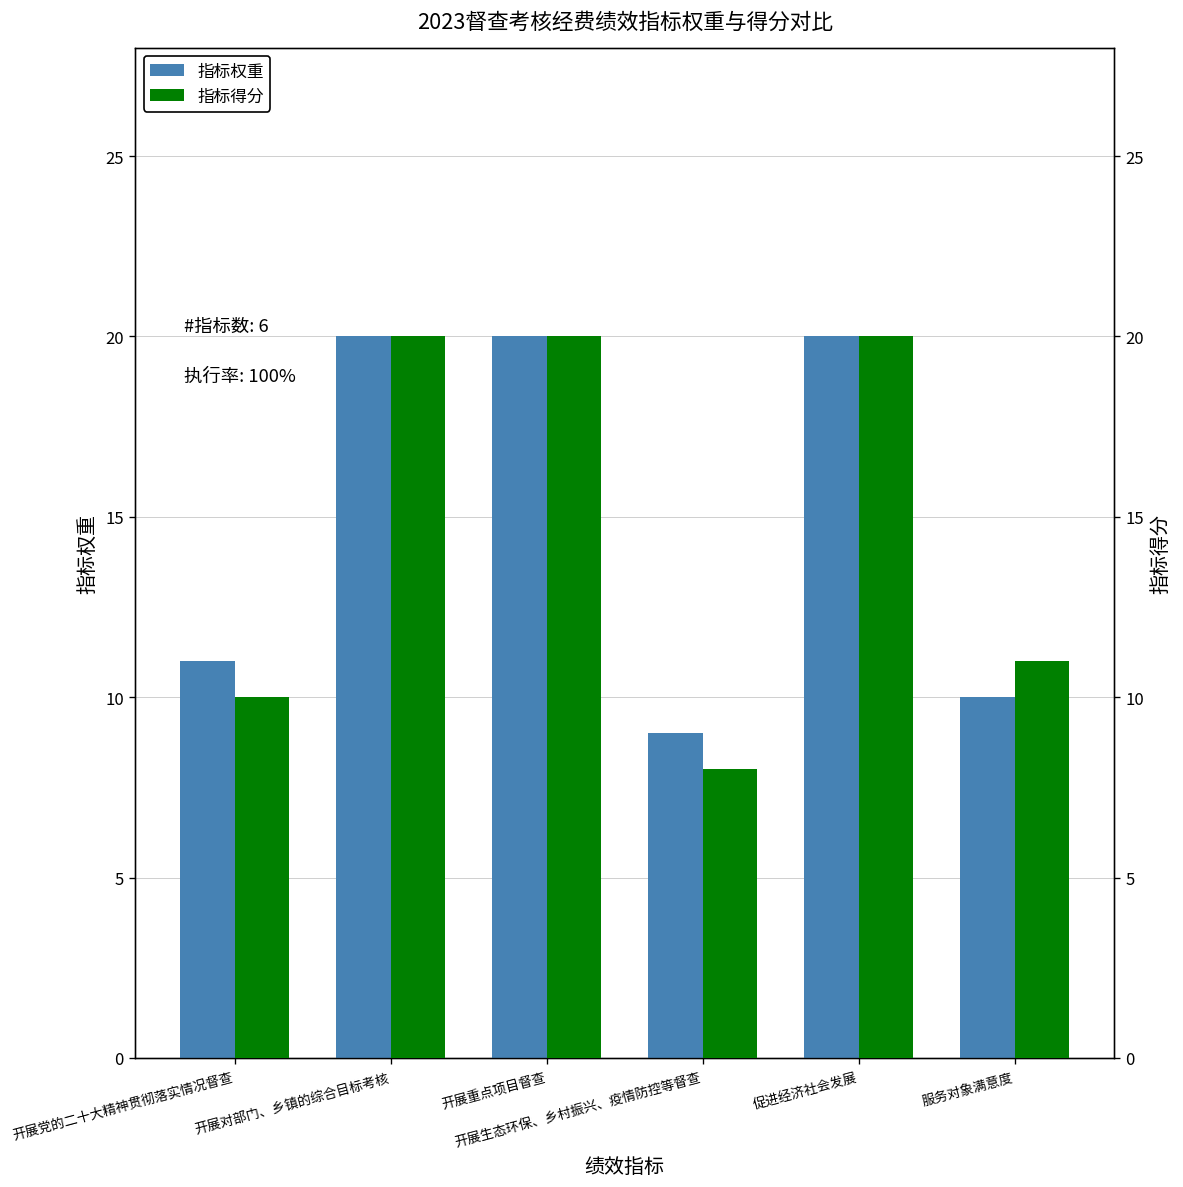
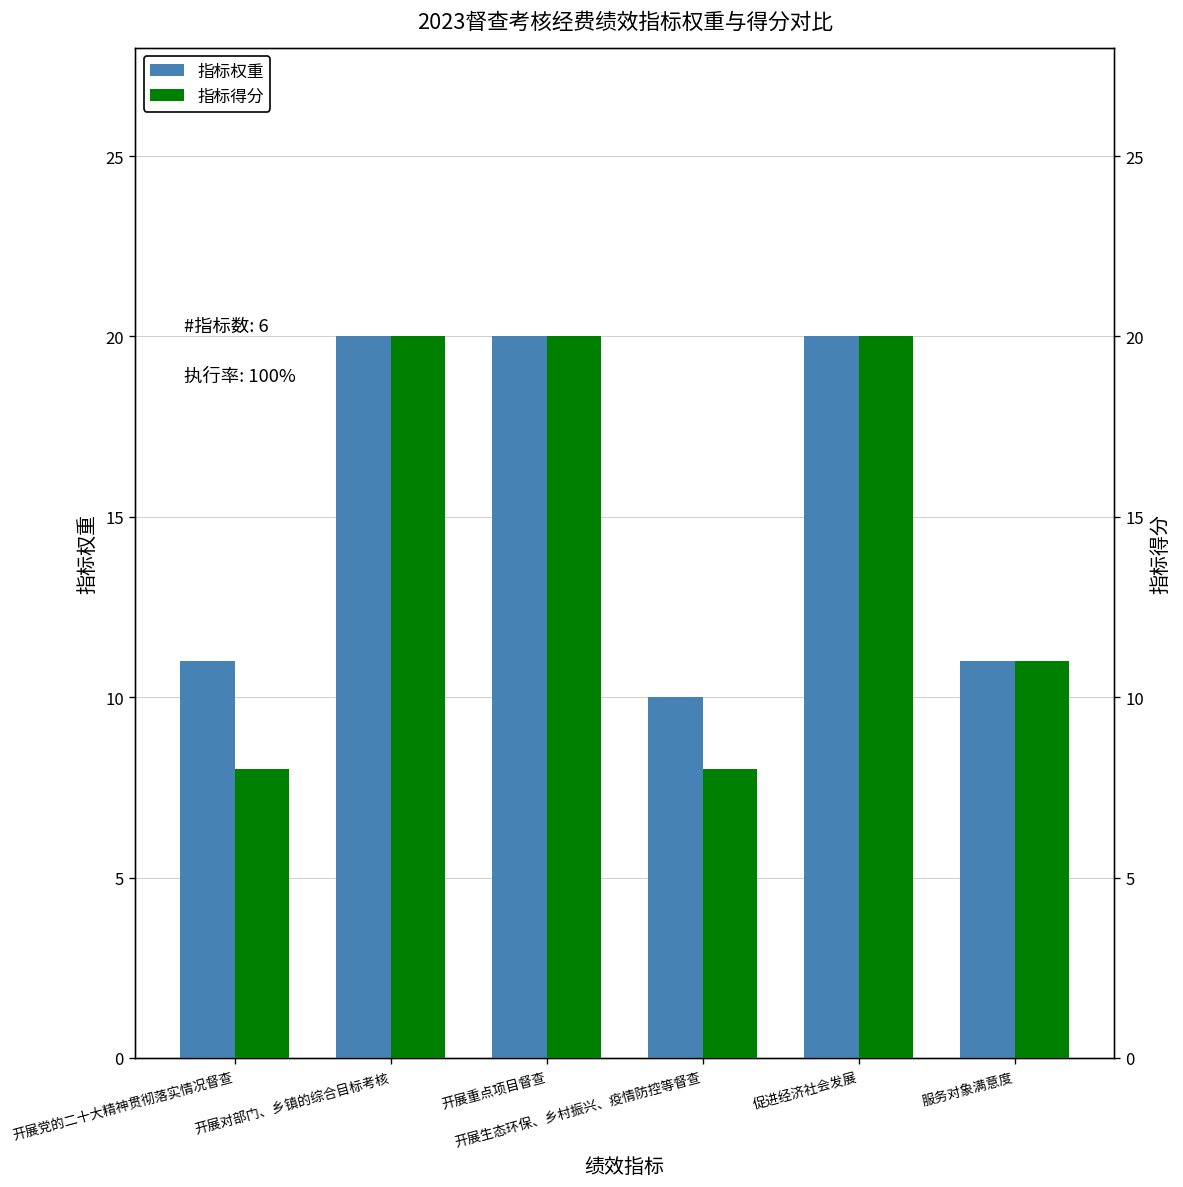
  {
    "指标权重": {
      "开展党的二十大精神贯彻落实情况督查": 11,
      "开展对部门、乡镇的综合目标考核": 20,
      "开展重点项目督查": 20,
-     "开展生态环保、乡村振兴、疫情防控等督查": 9,
+     "开展生态环保、乡村振兴、疫情防控等督查": 10,
      "促进经济社会发展": 20,
-     "服务对象满意度": 10
+     "服务对象满意度": 11
    },
    "指标得分": {
-     "开展党的二十大精神贯彻落实情况督查": 10,
+     "开展党的二十大精神贯彻落实情况督查": 8,
      "开展对部门、乡镇的综合目标考核": 20,
      "开展重点项目督查": 20,
      "开展生态环保、乡村振兴、疫情防控等督查": 8,
      "促进经济社会发展": 20,
      "服务对象满意度": 11
    }
  }
